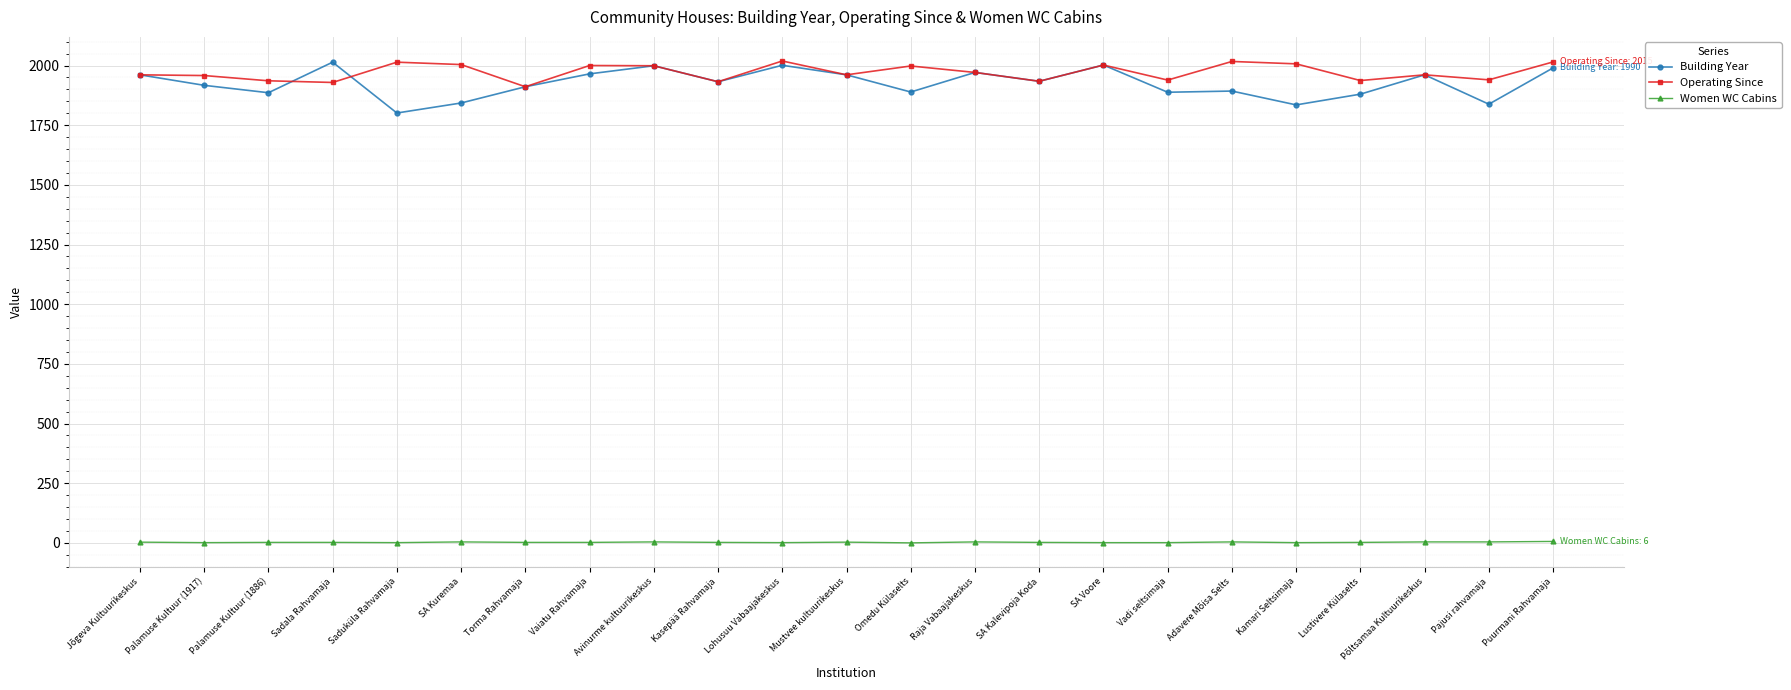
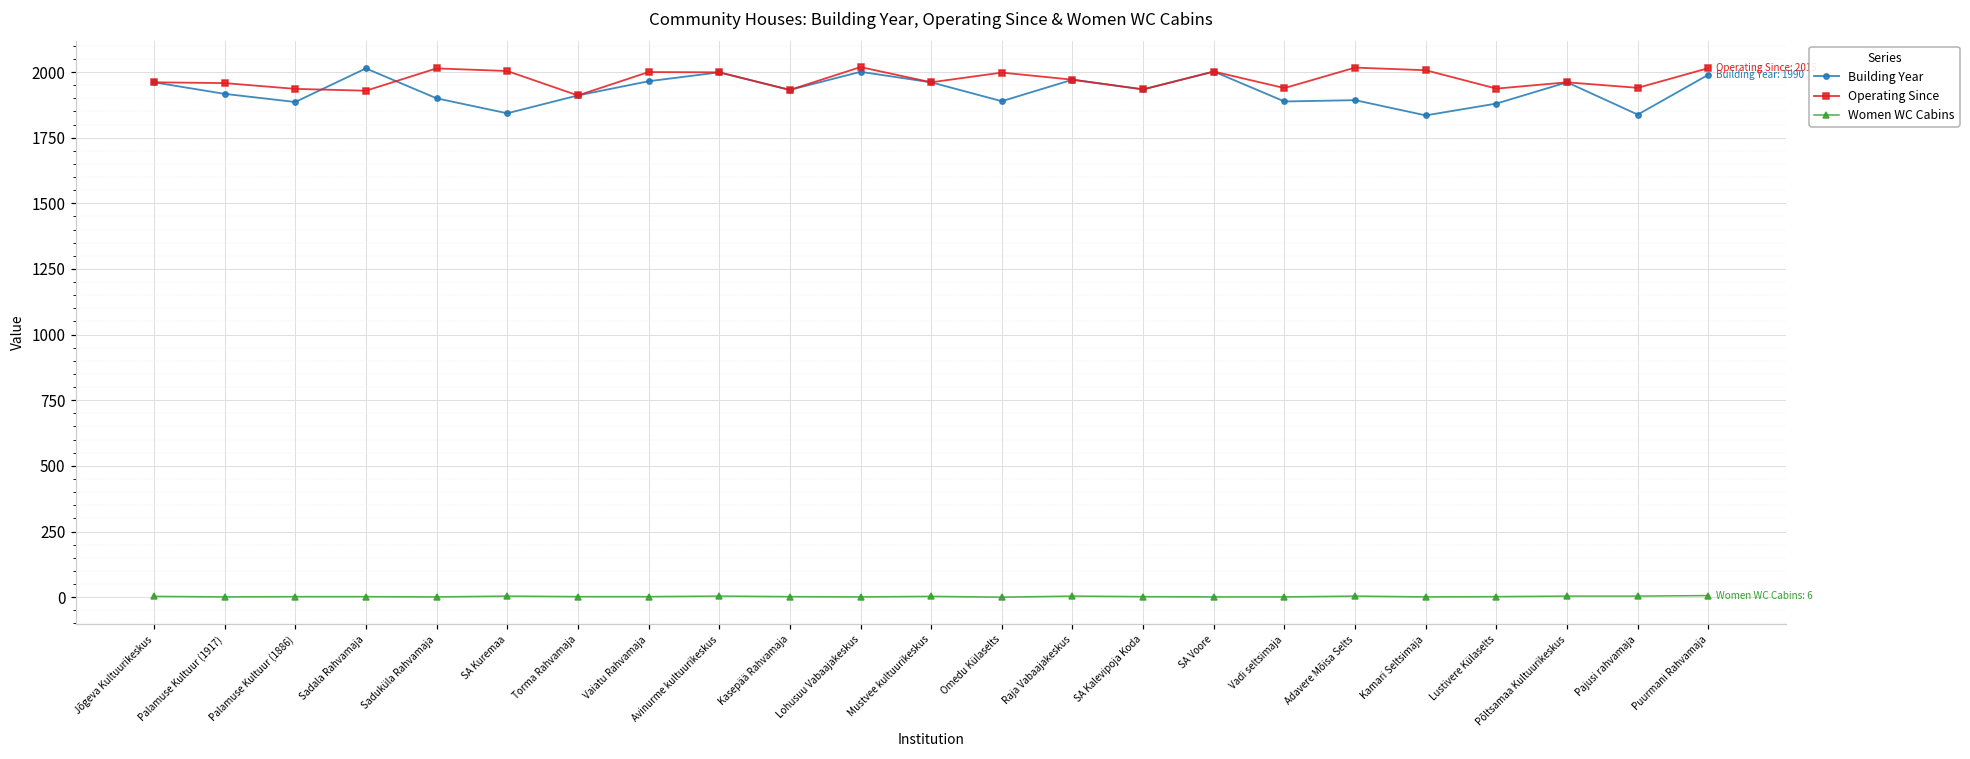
  {
    "Building Year": {
      "Palamuse Kultuur (1917)": 1920,
      "Palamuse Kultuur (1886)": 1890,
      "Sadala Rahvamaja": 2010,
-     "Saduküla Rahvamaja": 1800,
+     "Saduküla Rahvamaja": 1900,
      "SA Kuremaa": 1840,
      "Vaiatu Rahvamaja": 1970,
      "Lohusuu Vabaajakeskus": 2000,
      "Omedu Külaselts": 1890,
      "Vadi seltsimaja": 1890,
      "Adavere Mõisa Selts": 1890,
      "Kamari Seltsimaja": 1840,
      "Lustivere Külaselts": 1880,
      "Pajusi rahvamaja": 1840
    },
    "Operating Since": {
      "Palamuse Kultuur (1917)": 1960,
      "Palamuse Kultuur (1886)": 1940,
      "Sadala Rahvamaja": 1930,
      "Saduküla Rahvamaja": 2010,
      "SA Kuremaa": 2000,
      "Vaiatu Rahvamaja": 2000,
      "Lohusuu Vabaajakeskus": 2020,
      "Omedu Külaselts": 2000,
      "Vadi seltsimaja": 1940,
      "Adavere Mõisa Selts": 2020,
      "Kamari Seltsimaja": 2010,
      "Lustivere Külaselts": 1940,
      "Pajusi rahvamaja": 1940
    },
    "Women WC Cabins": {
      "Puurmani Rahvamaja": 6
    }
  }
